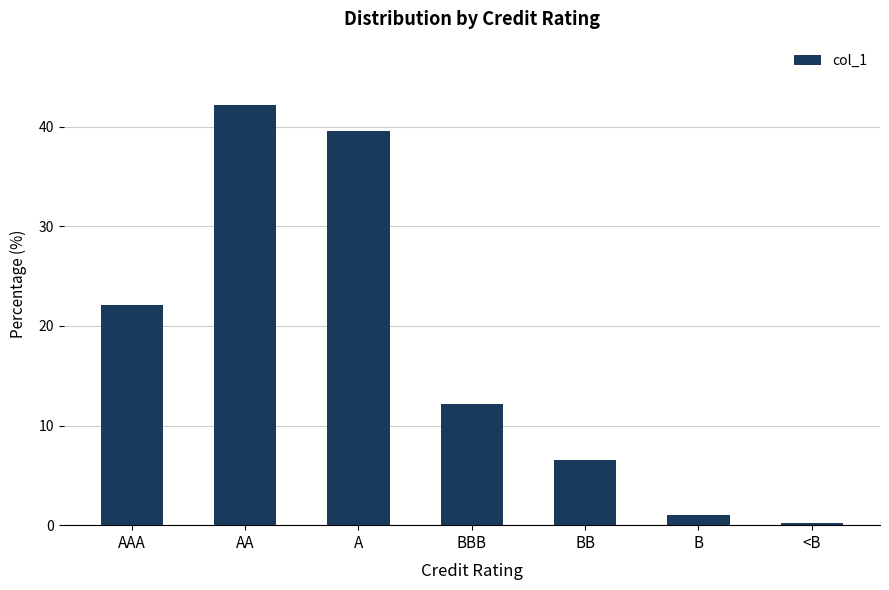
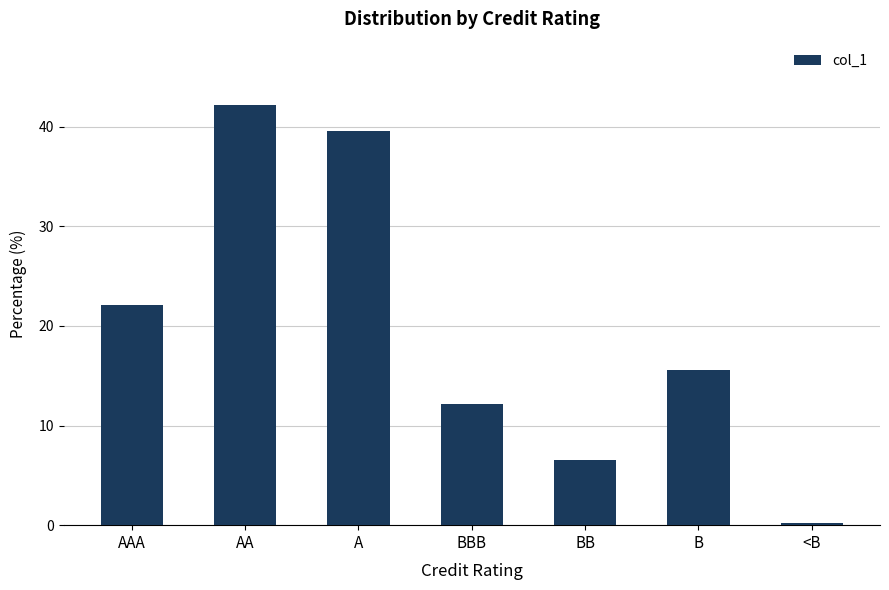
  {
    "AAA": 22,
    "AA": 42,
    "A": 40,
    "BBB": 12,
    "BB": 7,
-   "B": 1
+   "B": 16
  }
